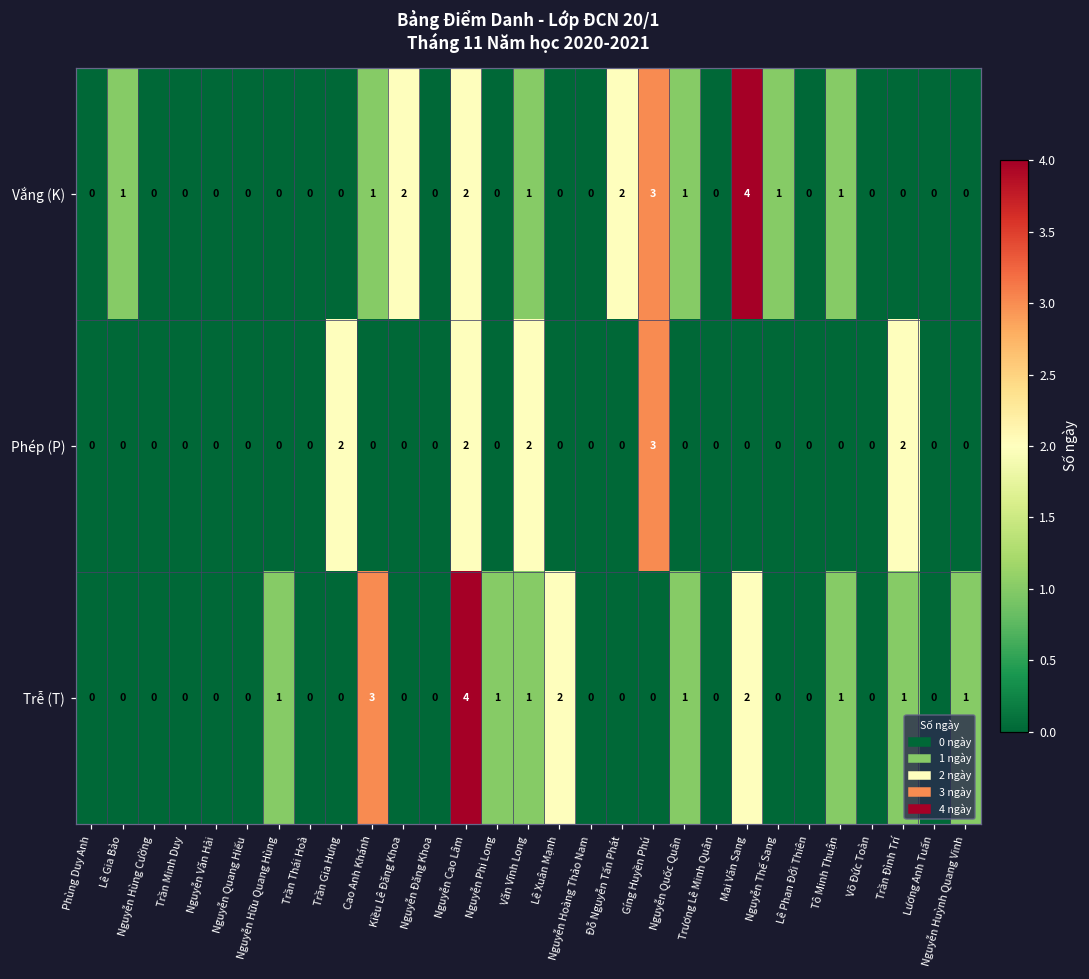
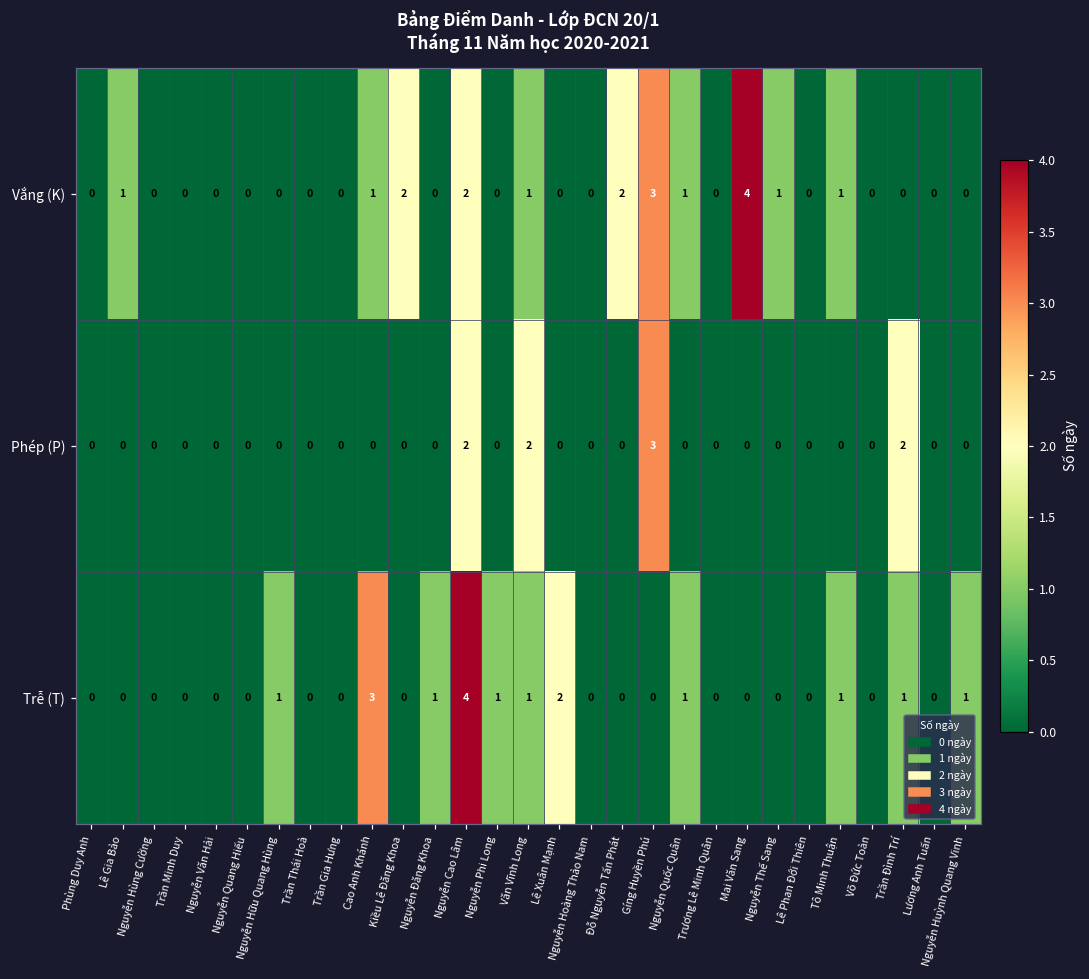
  {
    "Vắng (K)": {
      "Phùng Duy Anh": 0,
      "Lê Gia Bảo": 1,
      "Nguyễn Hùng Cường": 0,
      "Trần Minh Duy": 0,
      "Nguyễn Văn Hải": 0,
      "Nguyễn Quang Hiếu": 0,
      "Nguyễn Hữu Quang Hùng": 0,
      "Trần Thái Hoà": 0,
      "Trần Gia Hưng": 0,
      "Cao Anh Khánh": 1,
      "Kiều Lê Đăng Khoa": 2,
      "Nguyễn Đăng Khoa": 0,
      "Nguyễn Cao Lâm": 2,
      "Nguyễn Phi Long": 0,
      "Văn Vĩnh Long": 1,
      "Lê Xuân Mạnh": 0,
      "Nguyễn Hoàng Thảo Nam": 0,
      "Đỗ Nguyễn Tấn Phát": 2,
      "Gíng Huyền Phú": 3,
      "Nguyễn Quốc Quân": 1,
      "Trương Lê Minh Quân": 0,
      "Mai Văn Sang": 4,
      "Nguyễn Thế Sang": 1,
      "Lê Phan Đới Thiên": 0,
      "Tô Minh Thuận": 1,
      "Võ Đức Toàn": 0,
      "Trần Đình Trí": 0,
      "Lương Anh Tuấn": 0,
      "Nguyễn Huỳnh Quang Vinh": 0
    },
    "Phép (P)": {
      "Phùng Duy Anh": 0,
      "Lê Gia Bảo": 0,
      "Nguyễn Hùng Cường": 0,
      "Trần Minh Duy": 0,
      "Nguyễn Văn Hải": 0,
      "Nguyễn Quang Hiếu": 0,
      "Nguyễn Hữu Quang Hùng": 0,
      "Trần Thái Hoà": 0,
-     "Trần Gia Hưng": 2,
+     "Trần Gia Hưng": 0,
      "Cao Anh Khánh": 0,
      "Kiều Lê Đăng Khoa": 0,
      "Nguyễn Đăng Khoa": 0,
      "Nguyễn Cao Lâm": 2,
      "Nguyễn Phi Long": 0,
      "Văn Vĩnh Long": 2,
      "Lê Xuân Mạnh": 0,
      "Nguyễn Hoàng Thảo Nam": 0,
      "Đỗ Nguyễn Tấn Phát": 0,
      "Gíng Huyền Phú": 3,
      "Nguyễn Quốc Quân": 0,
      "Trương Lê Minh Quân": 0,
      "Mai Văn Sang": 0,
      "Nguyễn Thế Sang": 0,
      "Lê Phan Đới Thiên": 0,
      "Tô Minh Thuận": 0,
      "Võ Đức Toàn": 0,
      "Trần Đình Trí": 2,
      "Lương Anh Tuấn": 0,
      "Nguyễn Huỳnh Quang Vinh": 0
    },
    "Trễ (T)": {
      "Phùng Duy Anh": 0,
      "Lê Gia Bảo": 0,
      "Nguyễn Hùng Cường": 0,
      "Trần Minh Duy": 0,
      "Nguyễn Văn Hải": 0,
      "Nguyễn Quang Hiếu": 0,
      "Nguyễn Hữu Quang Hùng": 1,
      "Trần Thái Hoà": 0,
      "Trần Gia Hưng": 0,
      "Cao Anh Khánh": 3,
      "Kiều Lê Đăng Khoa": 0,
-     "Nguyễn Đăng Khoa": 0,
+     "Nguyễn Đăng Khoa": 1,
      "Nguyễn Cao Lâm": 4,
      "Nguyễn Phi Long": 1,
      "Văn Vĩnh Long": 1,
      "Lê Xuân Mạnh": 2,
      "Nguyễn Hoàng Thảo Nam": 0,
      "Đỗ Nguyễn Tấn Phát": 0,
      "Gíng Huyền Phú": 0,
      "Nguyễn Quốc Quân": 1,
      "Trương Lê Minh Quân": 0,
-     "Mai Văn Sang": 2,
+     "Mai Văn Sang": 0,
      "Nguyễn Thế Sang": 0,
      "Lê Phan Đới Thiên": 0,
      "Tô Minh Thuận": 1,
      "Võ Đức Toàn": 0,
      "Trần Đình Trí": 1,
      "Lương Anh Tuấn": 0,
      "Nguyễn Huỳnh Quang Vinh": 1
    }
  }
